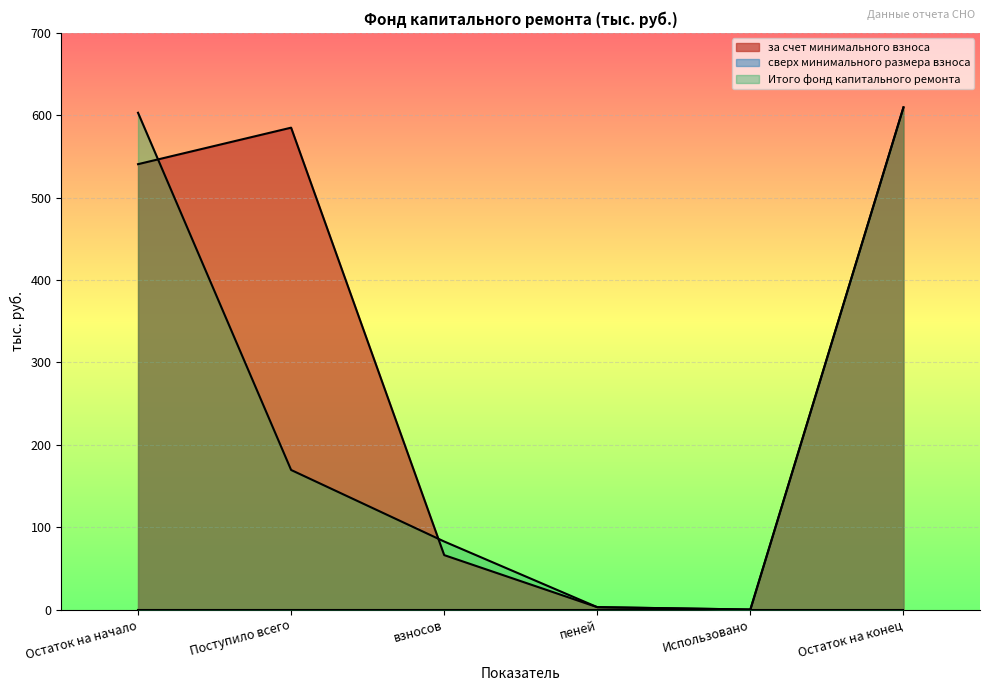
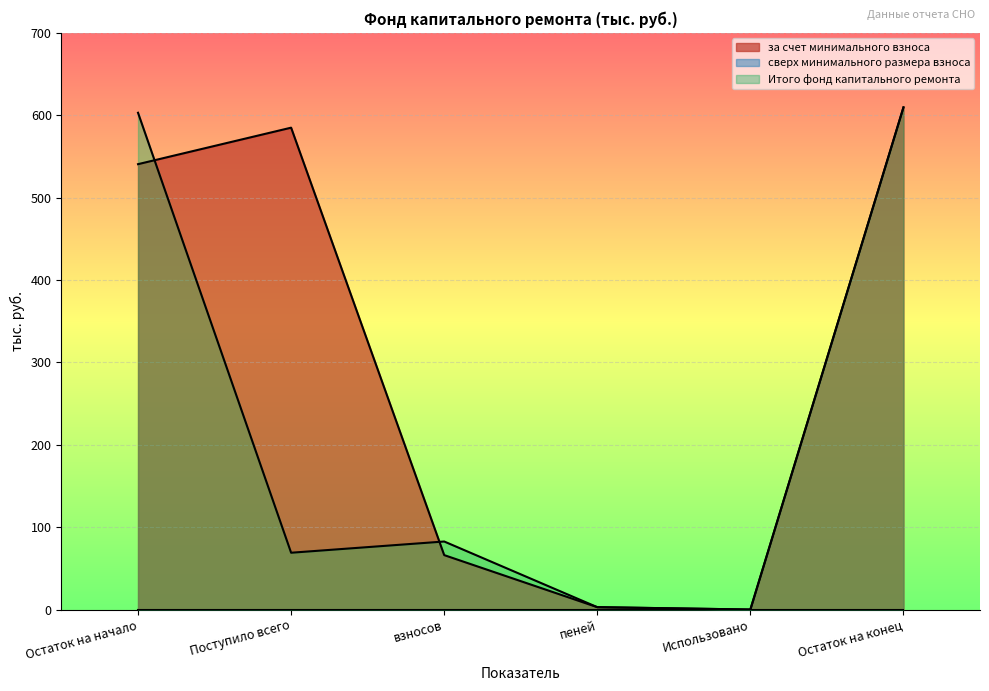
  {
    "за счет минимального взноса": {
      "Остаток на начало": 540,
      "Поступило всего": 580,
      "взносов": 70
    },
    "сверх минимального размера взноса": {
      "Остаток на начало": 0,
      "Поступило всего": 0,
      "взносов": 0,
      "Остаток на конец": 0
    },
    "Итого фонд капитального ремонта": {
      "Остаток на начало": 600,
-     "Поступило всего": 170,
+     "Поступило всего": 70,
      "взносов": 80
    }
  }
